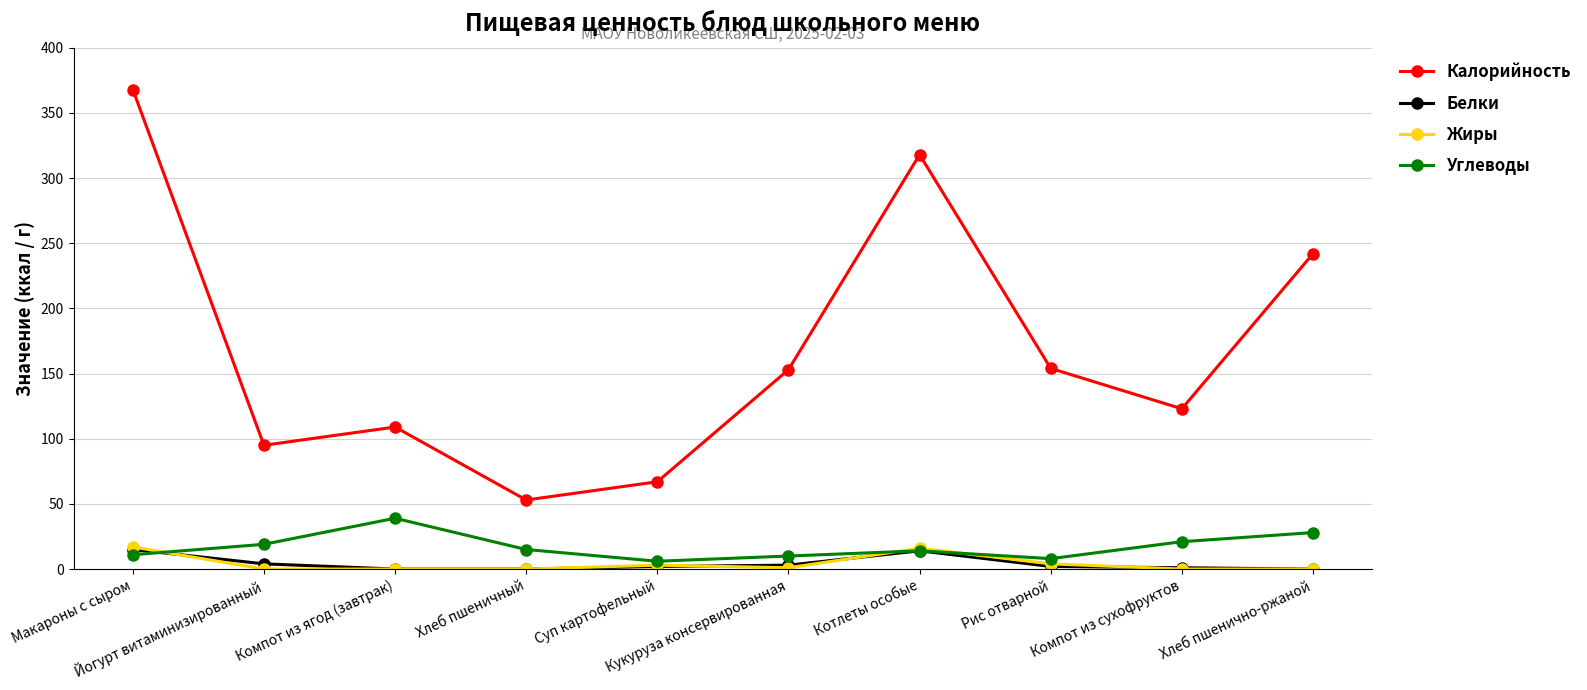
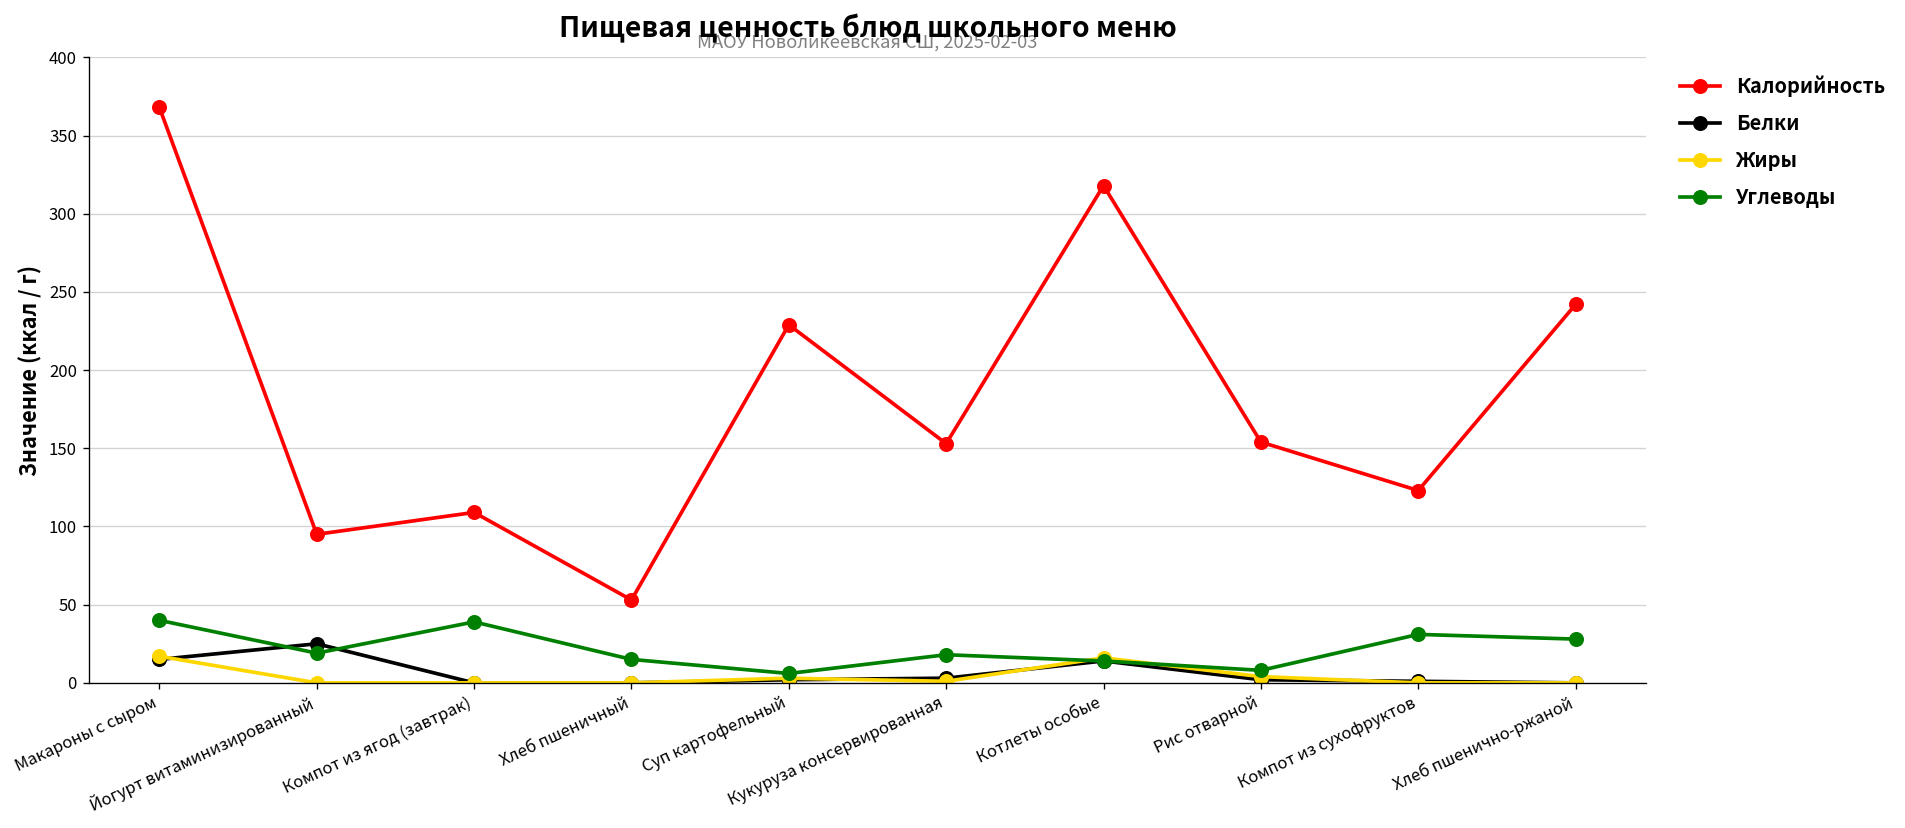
  {
    "Калорийность": {
      "Макароны с сыром": 368,
      "Йогурт витаминизированный": 95,
      "Компот из ягод (завтрак)": 109,
      "Хлеб пшеничный": 53,
-     "Суп картофельный": 67,
+     "Суп картофельный": 229,
      "Кукуруза консервированная": 153,
      "Котлеты особые": 318,
      "Рис отварной": 154,
      "Компот из сухофруктов": 123,
      "Хлеб пшенично-ржаной": 242
    },
    "Белки": {
      "Макароны с сыром": 15,
-     "Йогурт витаминизированный": 4,
+     "Йогурт витаминизированный": 25,
      "Кукуруза консервированная": 3,
      "Рис отварной": 2
    },
    "Жиры": {
      "Макароны с сыром": 17,
      "Йогурт витаминизированный": 0,
      "Кукуруза консервированная": 1,
      "Котлеты особые": 16,
      "Рис отварной": 4
    },
    "Углеводы": {
-     "Макароны с сыром": 11,
+     "Макароны с сыром": 40,
      "Йогурт витаминизированный": 19,
      "Компот из ягод (завтрак)": 39,
      "Хлеб пшеничный": 15,
      "Суп картофельный": 6,
-     "Кукуруза консервированная": 10,
+     "Кукуруза консервированная": 18,
      "Рис отварной": 8,
-     "Компот из сухофруктов": 21,
+     "Компот из сухофруктов": 31,
      "Хлеб пшенично-ржаной": 28
    }
  }
